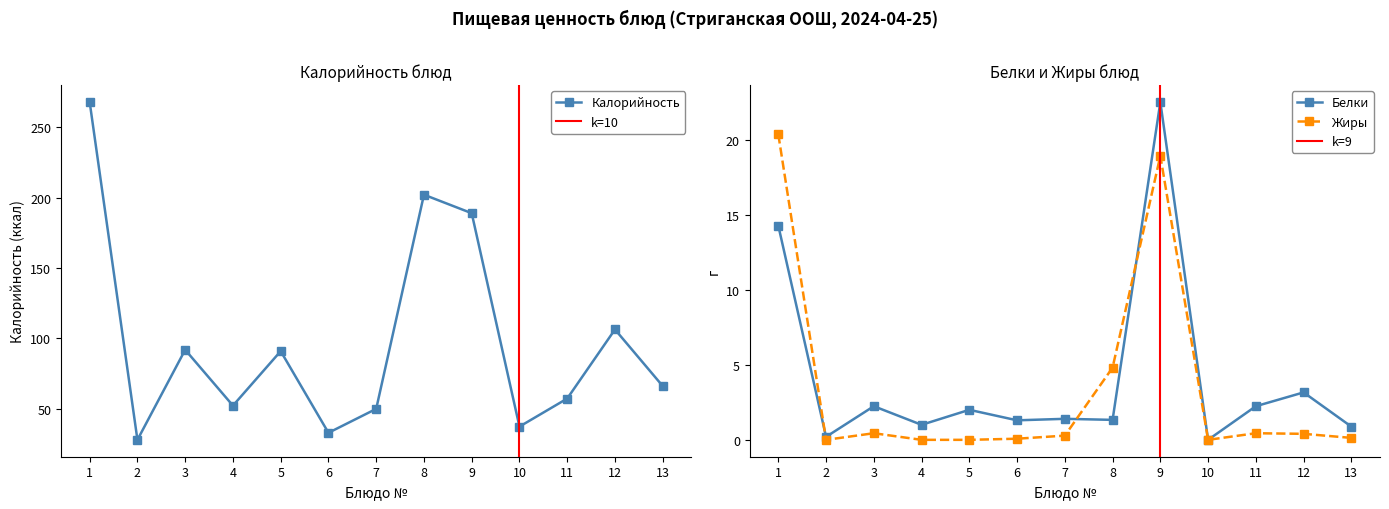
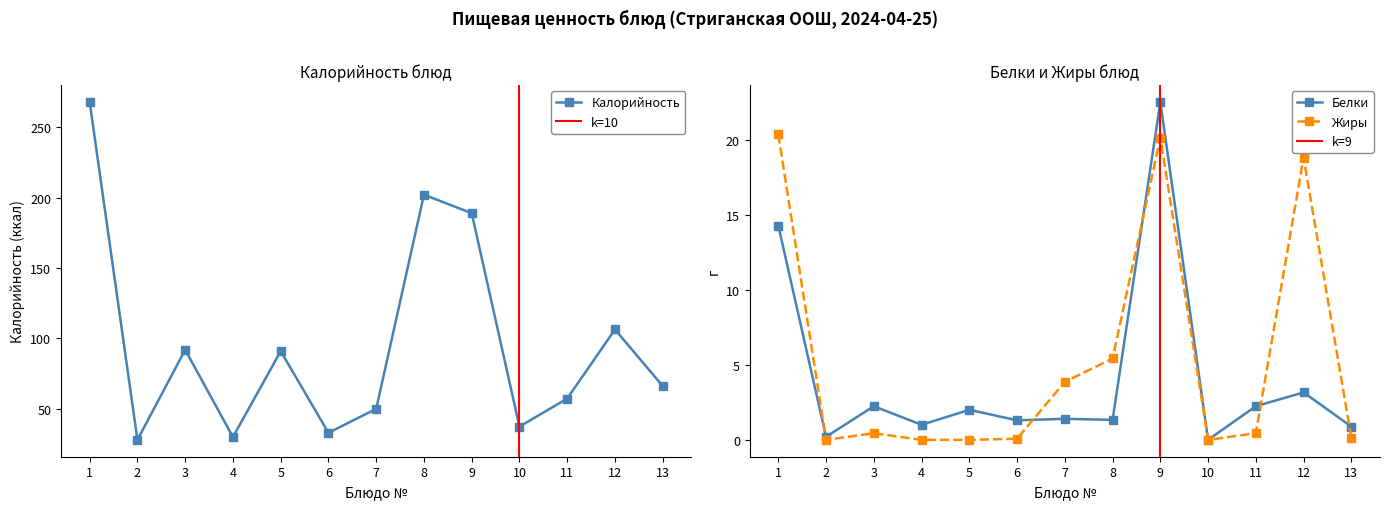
  {
    "Калорийность блюд": {
      "1": 268,
      "2": 28,
      "3": 92,
-     "4": 52,
+     "4": 30,
      "5": 91,
      "6": 33,
      "7": 50,
      "8": 202,
      "9": 189,
      "10": 37,
      "11": 57,
      "12": 106,
      "13": 66
    },
    "Белки и Жиры блюд": {
      "Белки": {
        "1": 14.3,
        "2": 0.2,
        "3": 2.2,
        "4": 1.0,
        "5": 2.0,
        "6": 1.3,
        "7": 1.4,
        "8": 1.3,
        "9": 22.5,
        "11": 2.2,
        "12": 3.2,
        "13": 0.9
      },
      "Жиры": {
        "1": 20.4,
        "2": 0.0,
        "3": 0.4,
        "4": 0.0,
        "5": 0.0,
        "6": 0.1,
-       "7": 0.3,
-       "8": 4.8,
-       "9": 18.9,
+       "7": 3.9,
+       "8": 5.4,
+       "9": 20.1,
        "11": 0.4,
-       "12": 0.4,
+       "12": 18.8,
        "13": 0.1
      }
    }
  }
